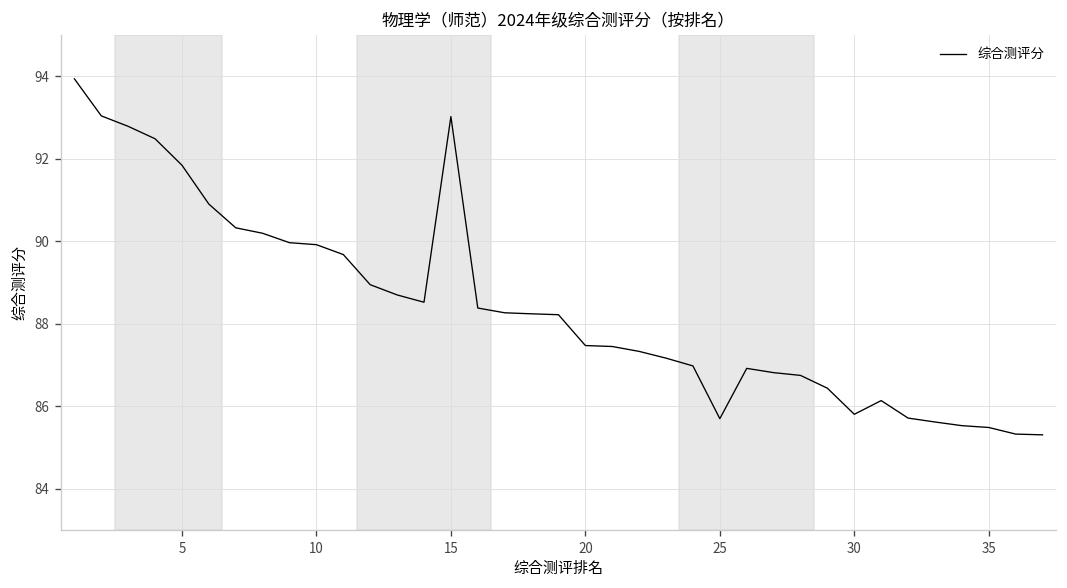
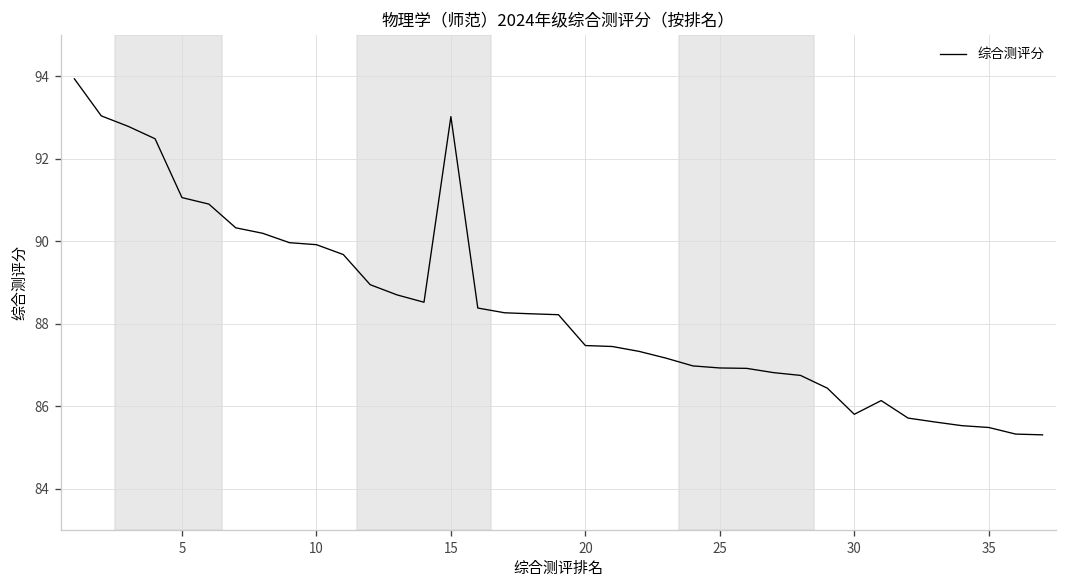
  {
-   "5": 91.8,
+   "5": 91.1,
    "10": 89.9,
    "15": 93.0,
    "20": 87.5,
-   "25": 85.7,
+   "25": 86.9,
    "30": 85.8,
    "35": 85.5
  }
